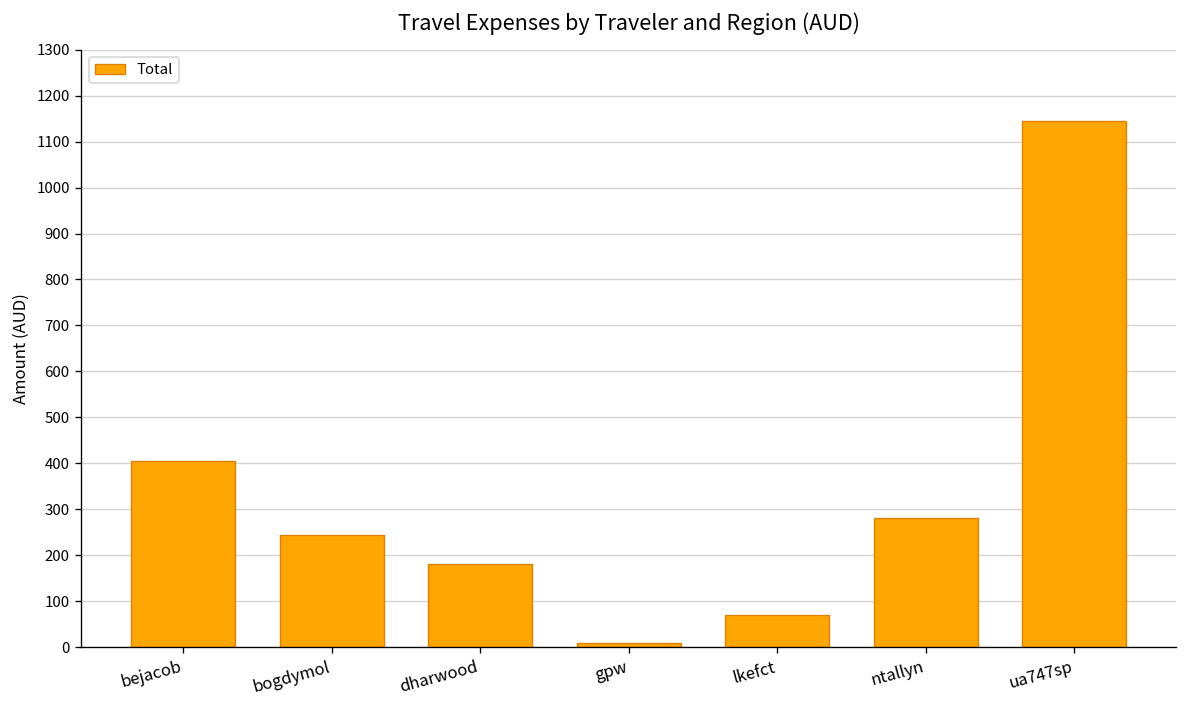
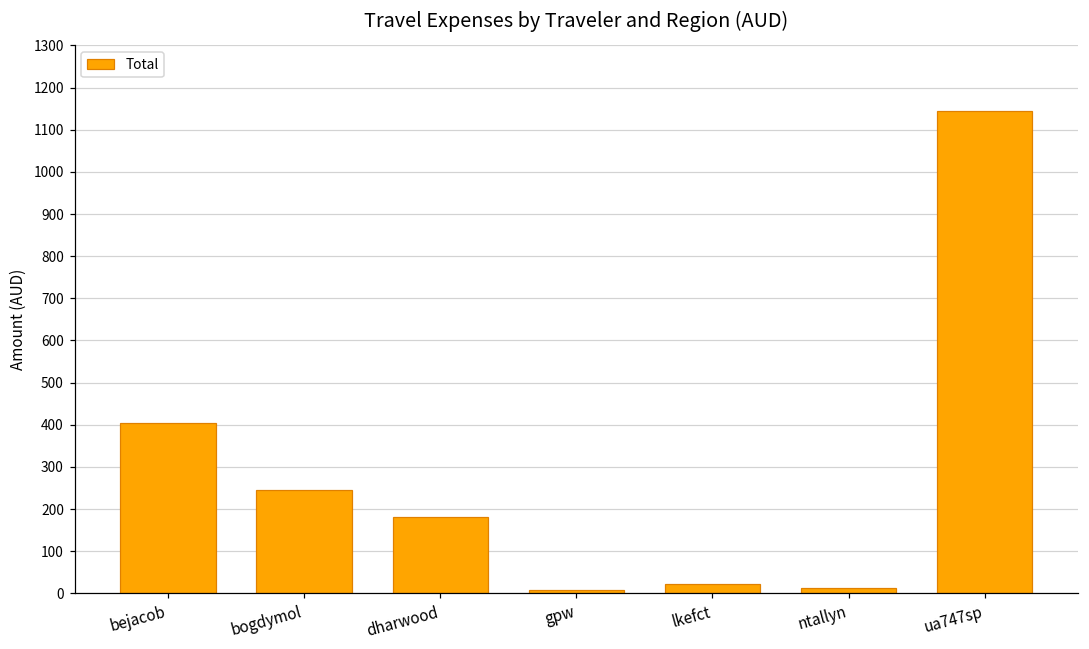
  {
    "bejacob": 400,
    "bogdymol": 240,
    "dharwood": 180,
    "gpw": 10,
-   "lkefct": 70,
-   "ntallyn": 280,
+   "lkefct": 20,
+   "ntallyn": 10,
    "ua747sp": 1140
  }
